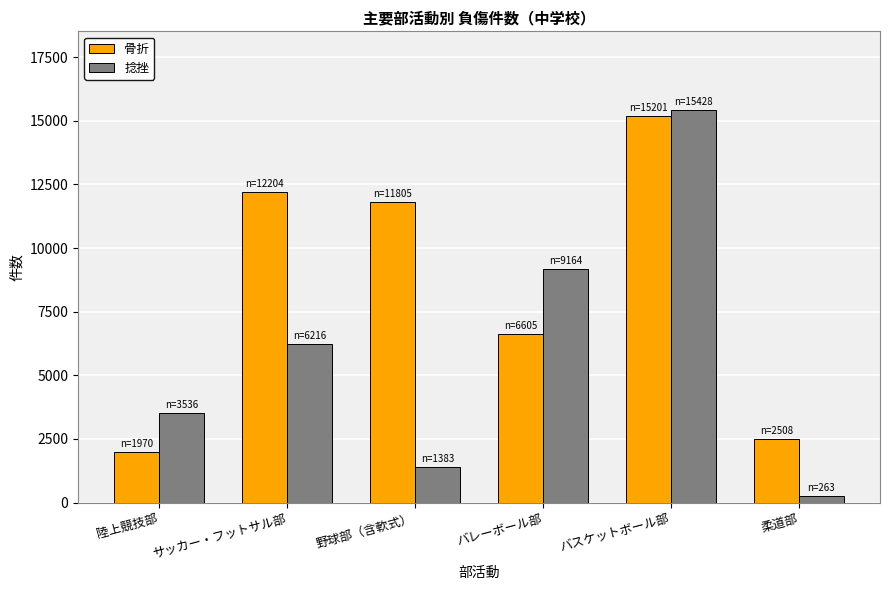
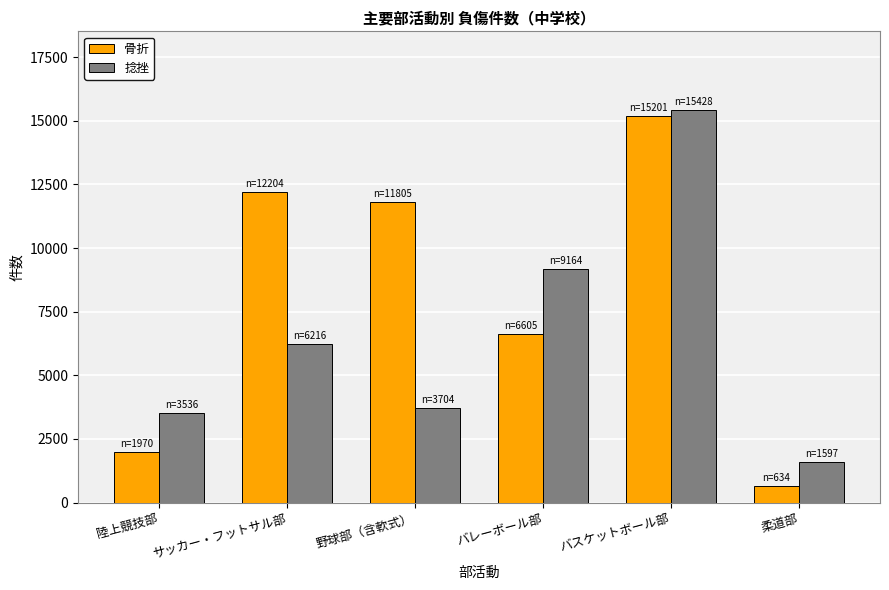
  {
    "骨折": {
      "陸上競技部": 1970,
      "サッカー・フットサル部": 12204,
      "野球部（含軟式）": 11805,
      "バレーボール部": 6605,
      "バスケットボール部": 15201,
-     "柔道部": 2508
+     "柔道部": 634
    },
    "捻挫": {
      "陸上競技部": 3536,
      "サッカー・フットサル部": 6216,
-     "野球部（含軟式）": 1383,
+     "野球部（含軟式）": 3704,
      "バレーボール部": 9164,
      "バスケットボール部": 15428,
-     "柔道部": 263
+     "柔道部": 1597
    }
  }
